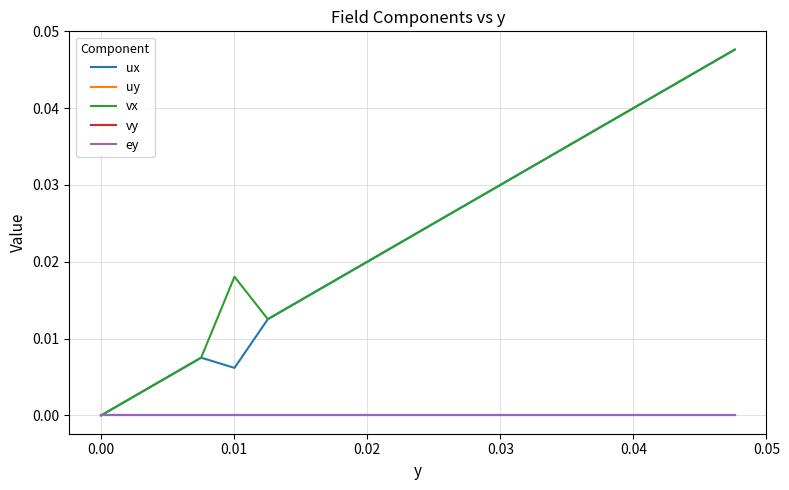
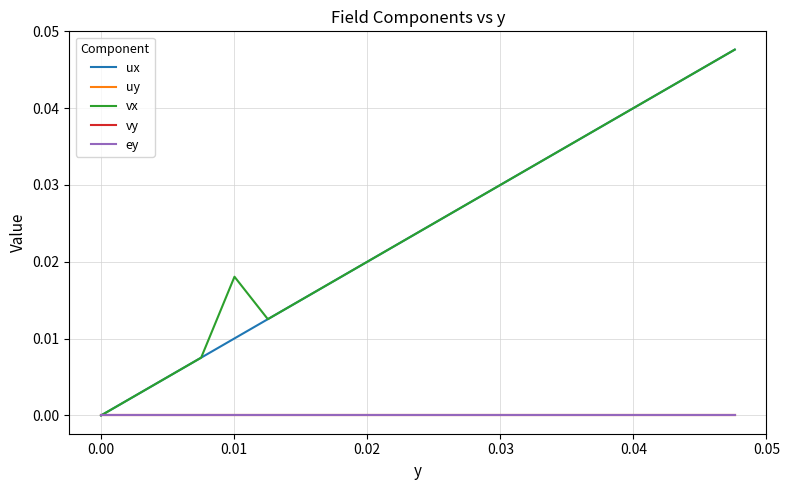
  {
    "ux": {
-     "0.01": 0.006
+     "0.01": 0.010
    },
    "ey": {
      "0.01": 0.000
    },
    "vx": {
      "0.01": 0.018
    }
  }
